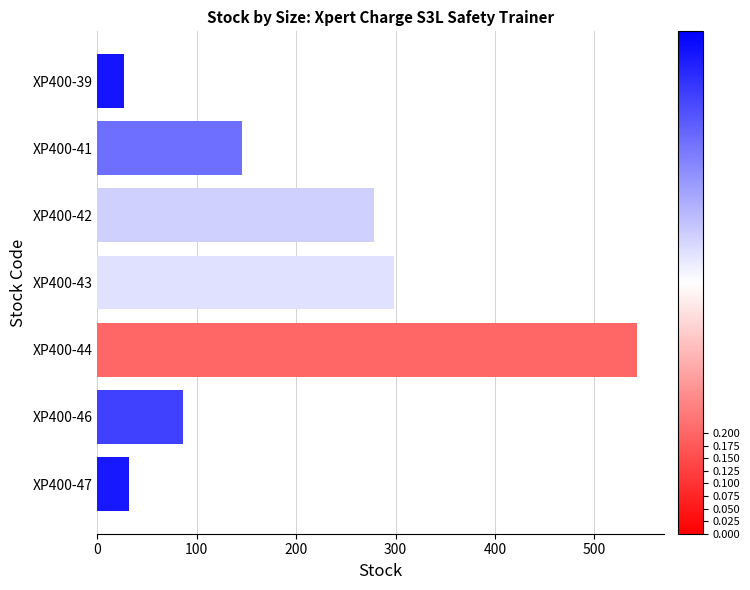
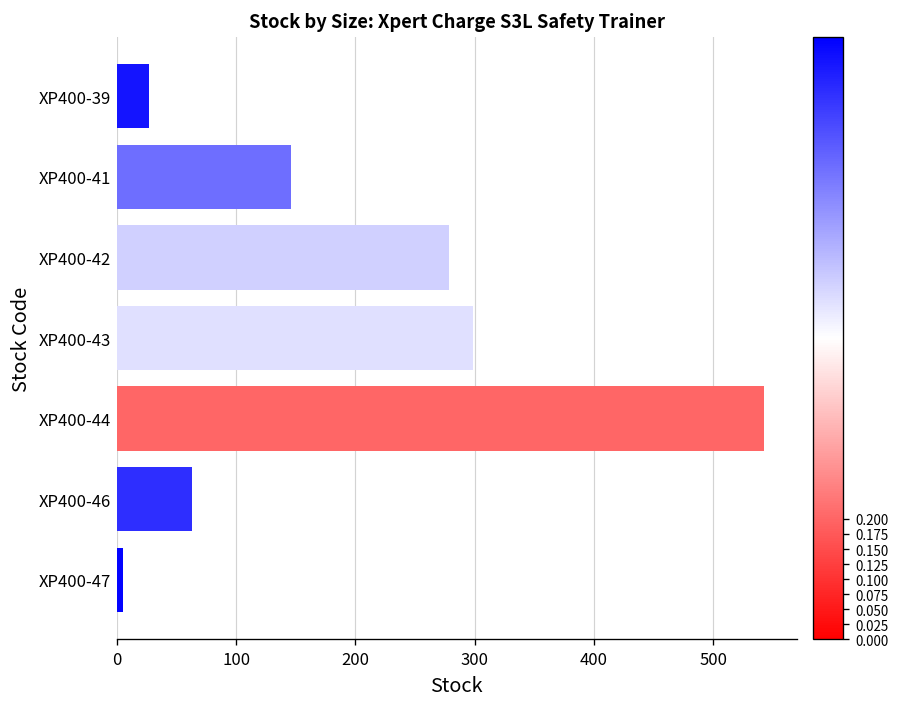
  {
    "XP400-39": 30,
    "XP400-41": 150,
    "XP400-42": 280,
    "XP400-43": 300,
    "XP400-44": 540,
-   "XP400-46": 90,
-   "XP400-47": 30
+   "XP400-46": 60,
+   "XP400-47": 10
  }
